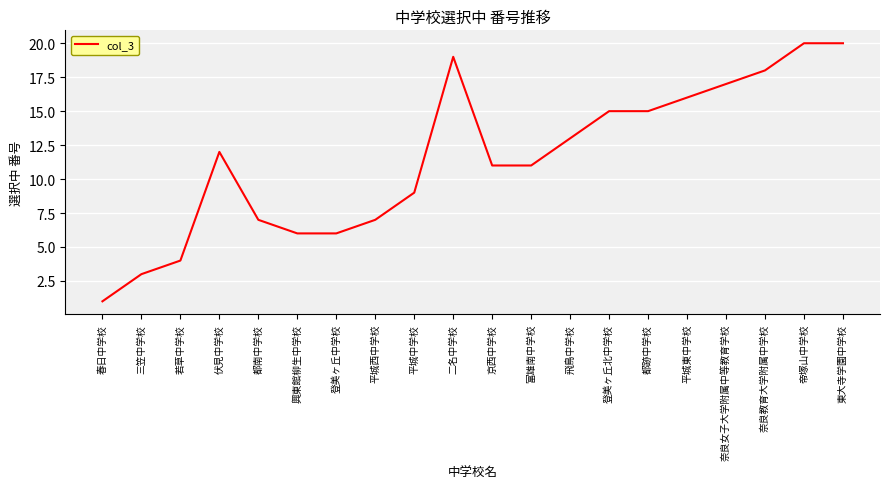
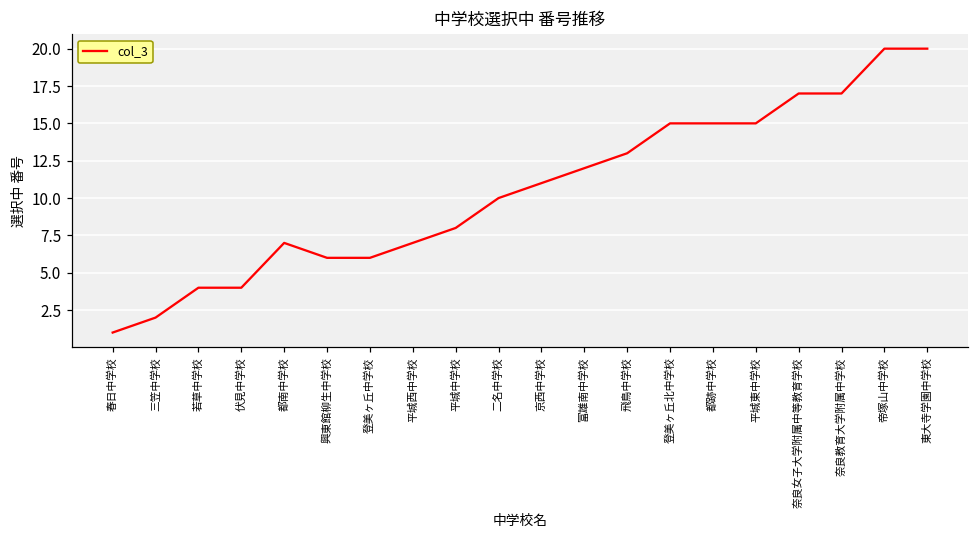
  {
    "春日中学校": 1,
-   "三笠中学校": 3,
+   "三笠中学校": 2,
    "若草中学校": 4,
-   "伏見中学校": 12,
+   "伏見中学校": 4,
    "都南中学校": 7,
    "興東館柳生中学校": 6,
    "登美ヶ丘中学校": 6,
    "平城西中学校": 7,
-   "平城中学校": 9,
-   "二名中学校": 19,
+   "平城中学校": 8,
+   "二名中学校": 10,
    "京西中学校": 11,
-   "富雄南中学校": 11,
+   "富雄南中学校": 12,
    "飛鳥中学校": 13,
    "登美ヶ丘北中学校": 15,
    "都跡中学校": 15,
-   "平城東中学校": 16,
+   "平城東中学校": 15,
    "奈良女子大学附属中等教育学校": 17,
-   "奈良教育大学附属中学校": 18,
+   "奈良教育大学附属中学校": 17,
    "帝塚山中学校": 20,
    "東大寺学園中学校": 20
  }
